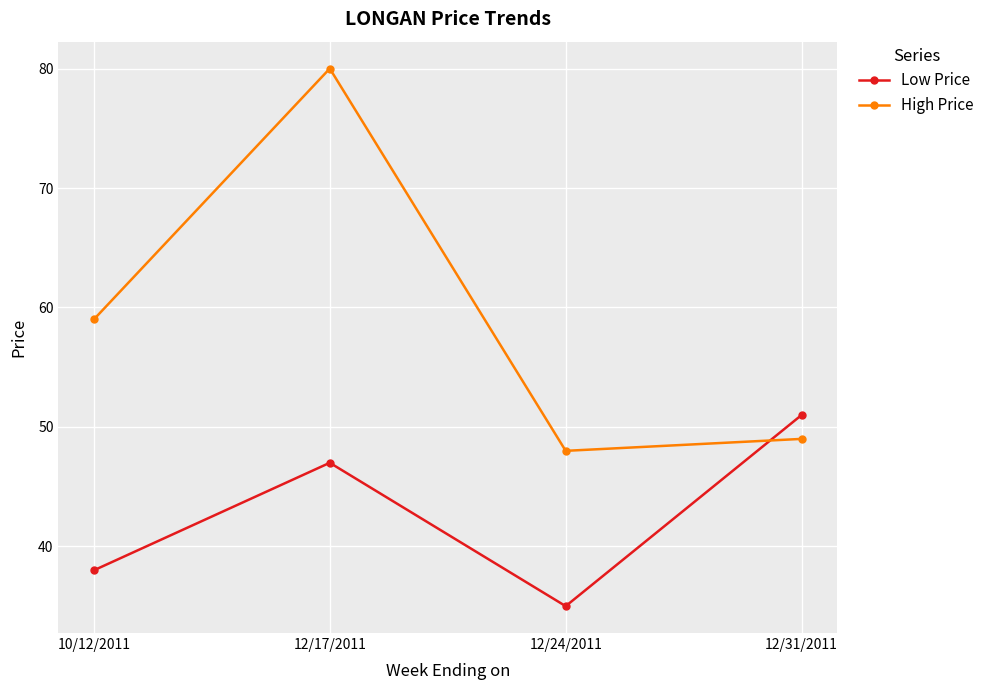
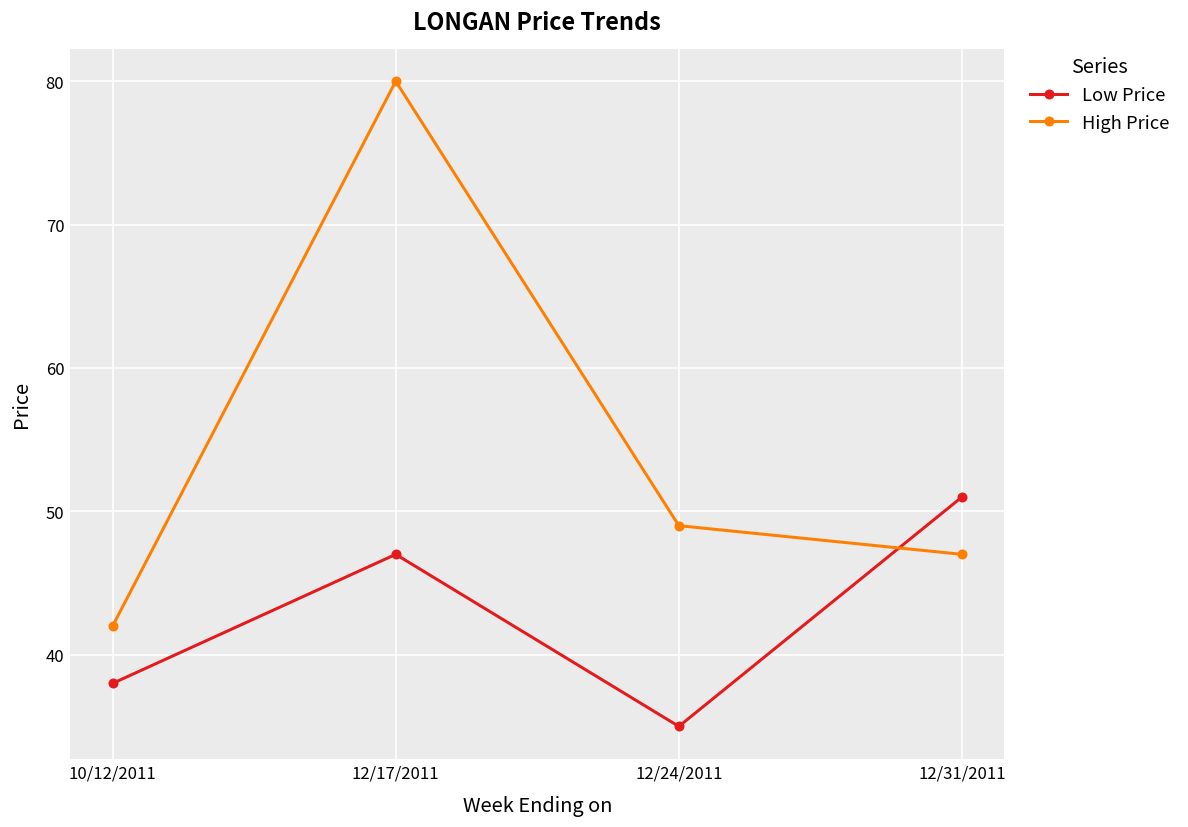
  {
    "Low Price": {
      "10/12/2011": 38,
      "12/17/2011": 47,
      "12/24/2011": 35,
      "12/31/2011": 51
    },
    "High Price": {
-     "10/12/2011": 59,
+     "10/12/2011": 42,
      "12/17/2011": 80,
-     "12/24/2011": 48,
-     "12/31/2011": 49
+     "12/24/2011": 49,
+     "12/31/2011": 47
    }
  }
